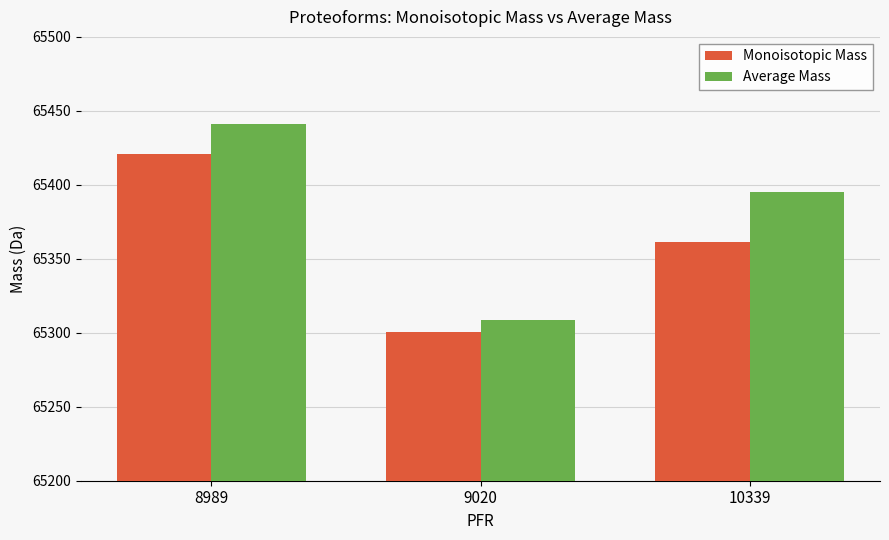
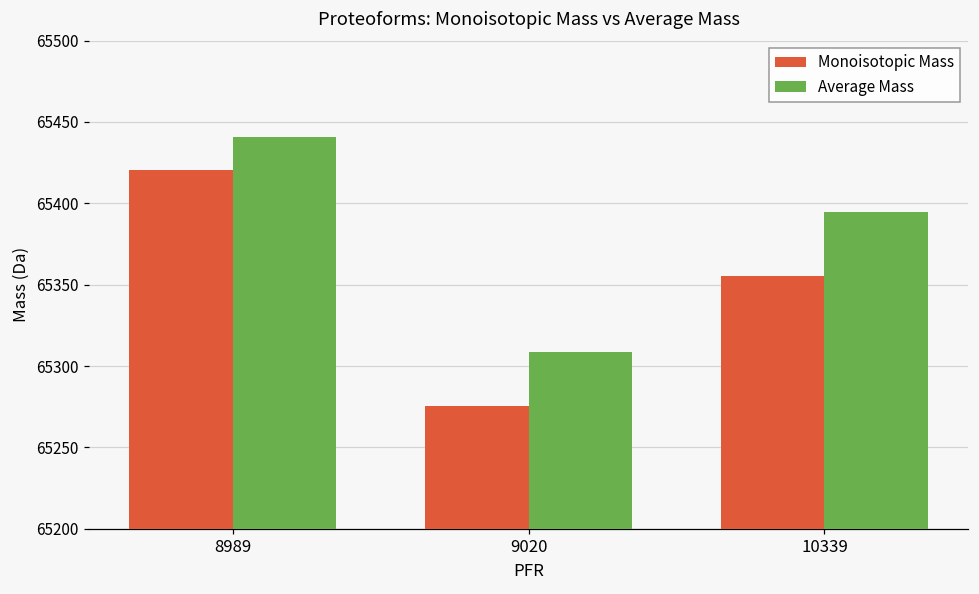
  {
    "Monoisotopic Mass": {
      "8989": 65421,
-     "9020": 65301,
-     "10339": 65361
+     "9020": 65276,
+     "10339": 65356
    },
    "Average Mass": {
      "8989": 65441,
      "9020": 65309,
      "10339": 65395
    }
  }
